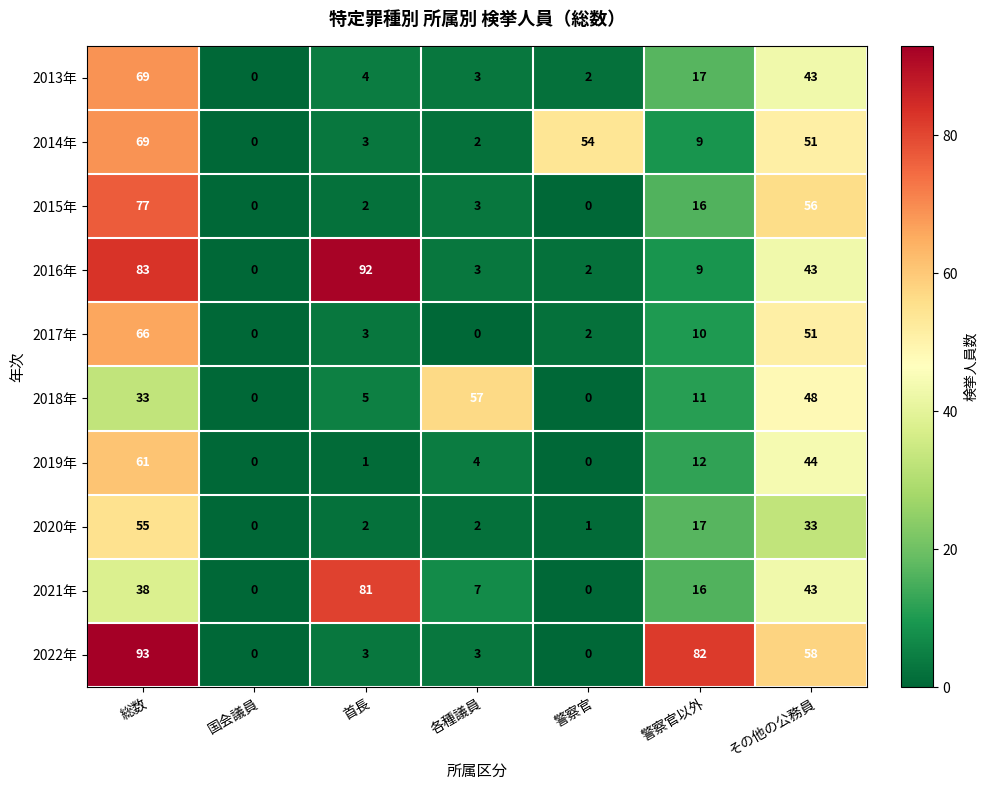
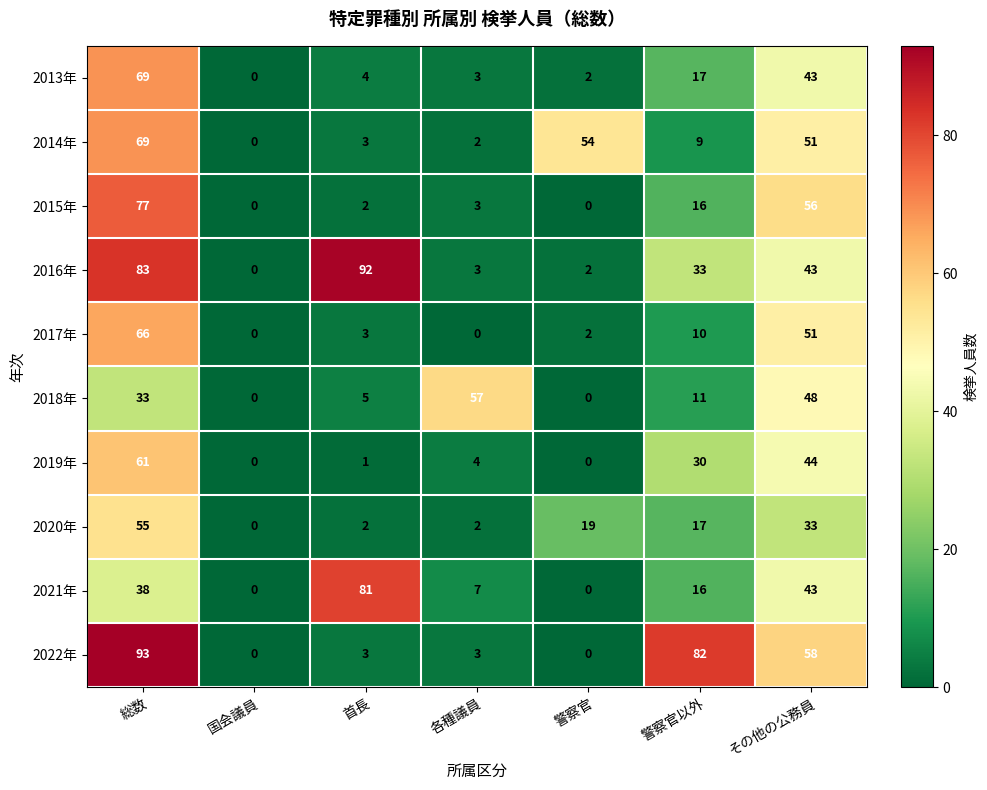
  {
    "2013年": {
      "総数": 69,
      "国会議員": 0,
      "首長": 4,
      "各種議員": 3,
      "警察官": 2,
      "警察官以外": 17,
      "その他の公務員": 43
    },
    "2014年": {
      "総数": 69,
      "国会議員": 0,
      "首長": 3,
      "各種議員": 2,
      "警察官": 54,
      "警察官以外": 9,
      "その他の公務員": 51
    },
    "2015年": {
      "総数": 77,
      "国会議員": 0,
      "首長": 2,
      "各種議員": 3,
      "警察官": 0,
      "警察官以外": 16,
      "その他の公務員": 56
    },
    "2016年": {
      "総数": 83,
      "国会議員": 0,
      "首長": 92,
      "各種議員": 3,
      "警察官": 2,
-     "警察官以外": 9,
+     "警察官以外": 33,
      "その他の公務員": 43
    },
    "2017年": {
      "総数": 66,
      "国会議員": 0,
      "首長": 3,
      "各種議員": 0,
      "警察官": 2,
      "警察官以外": 10,
      "その他の公務員": 51
    },
    "2018年": {
      "総数": 33,
      "国会議員": 0,
      "首長": 5,
      "各種議員": 57,
      "警察官": 0,
      "警察官以外": 11,
      "その他の公務員": 48
    },
    "2019年": {
      "総数": 61,
      "国会議員": 0,
      "首長": 1,
      "各種議員": 4,
      "警察官": 0,
-     "警察官以外": 12,
+     "警察官以外": 30,
      "その他の公務員": 44
    },
    "2020年": {
      "総数": 55,
      "国会議員": 0,
      "首長": 2,
      "各種議員": 2,
-     "警察官": 1,
+     "警察官": 19,
      "警察官以外": 17,
      "その他の公務員": 33
    },
    "2021年": {
      "総数": 38,
      "国会議員": 0,
      "首長": 81,
      "各種議員": 7,
      "警察官": 0,
      "警察官以外": 16,
      "その他の公務員": 43
    },
    "2022年": {
      "総数": 93,
      "国会議員": 0,
      "首長": 3,
      "各種議員": 3,
      "警察官": 0,
      "警察官以外": 82,
      "その他の公務員": 58
    }
  }
